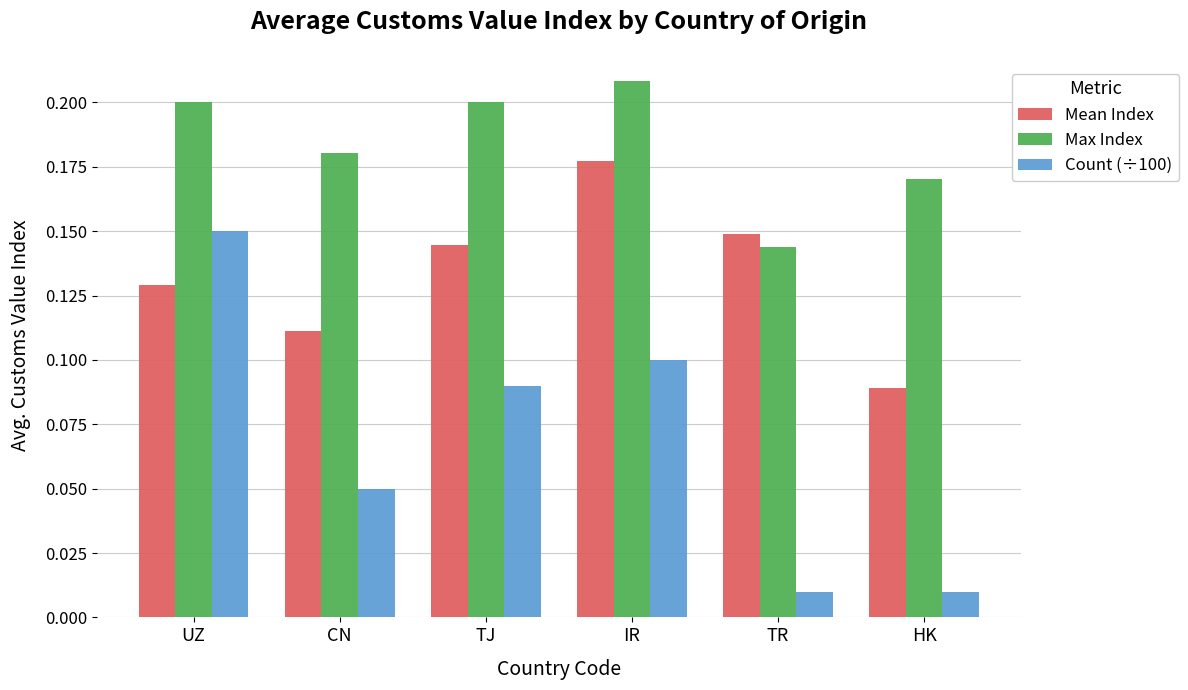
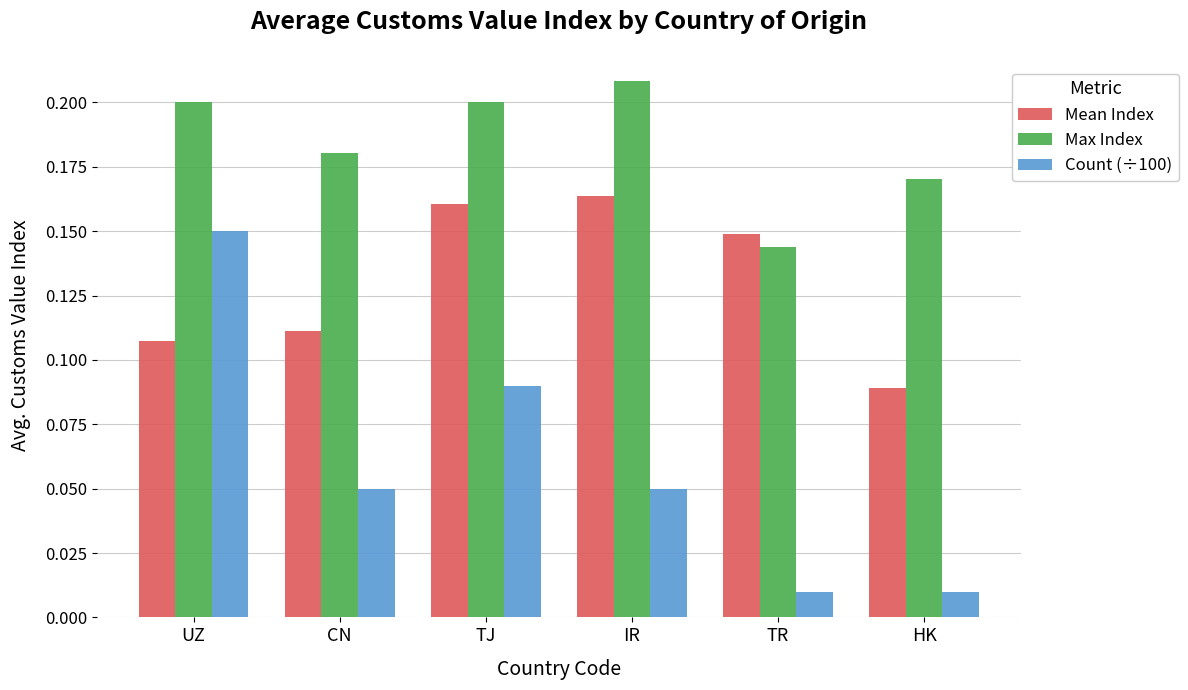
  {
    "Mean Index": {
-     "UZ": 0.129,
+     "UZ": 0.107,
      "CN": 0.111,
-     "TJ": 0.145,
-     "IR": 0.177,
+     "TJ": 0.161,
+     "IR": 0.164,
      "TR": 0.149,
      "HK": 0.089
    },
    "Max Index": {
      "UZ": 0.200,
      "CN": 0.180,
      "TJ": 0.200,
      "IR": 0.208,
      "TR": 0.144,
      "HK": 0.170
    },
    "Count (÷100)": {
      "UZ": 0.150,
      "CN": 0.050,
      "TJ": 0.090,
-     "IR": 0.100,
+     "IR": 0.050,
      "TR": 0.010,
      "HK": 0.010
    }
  }
